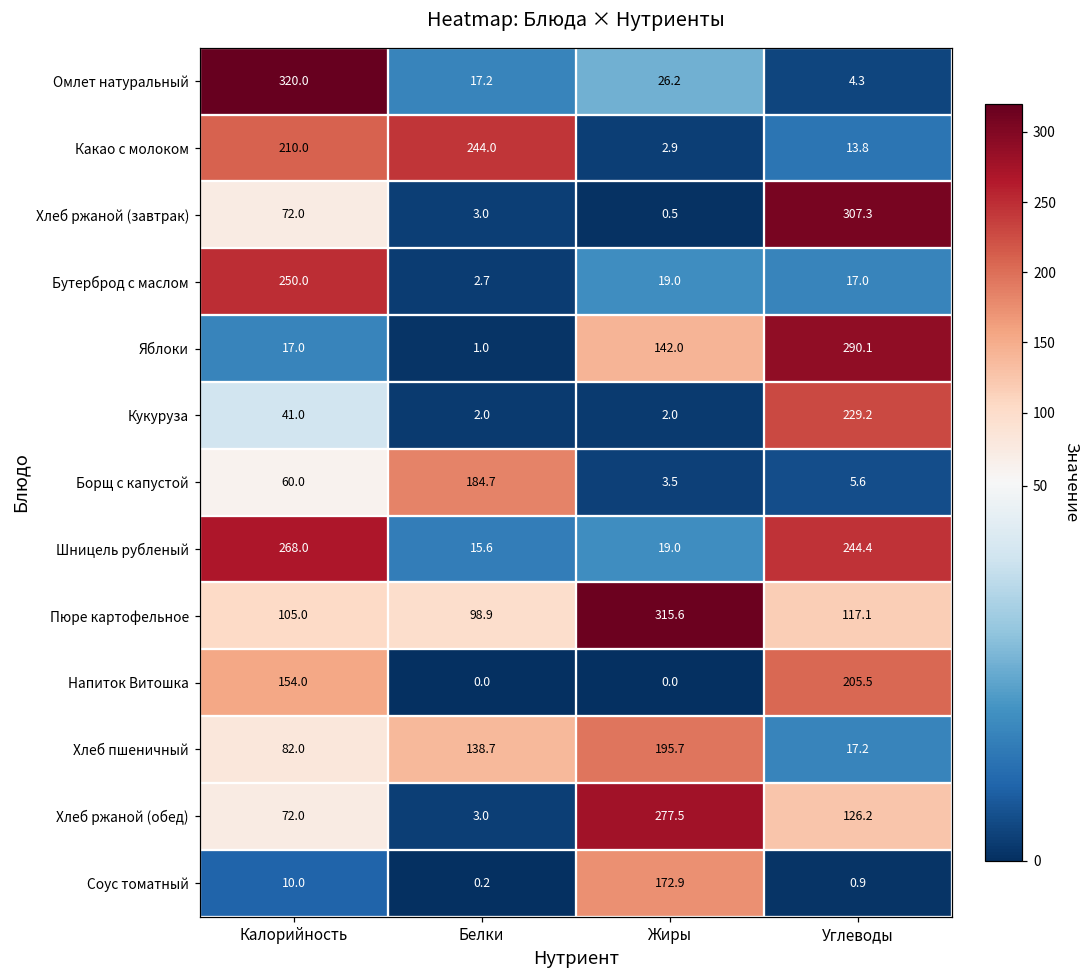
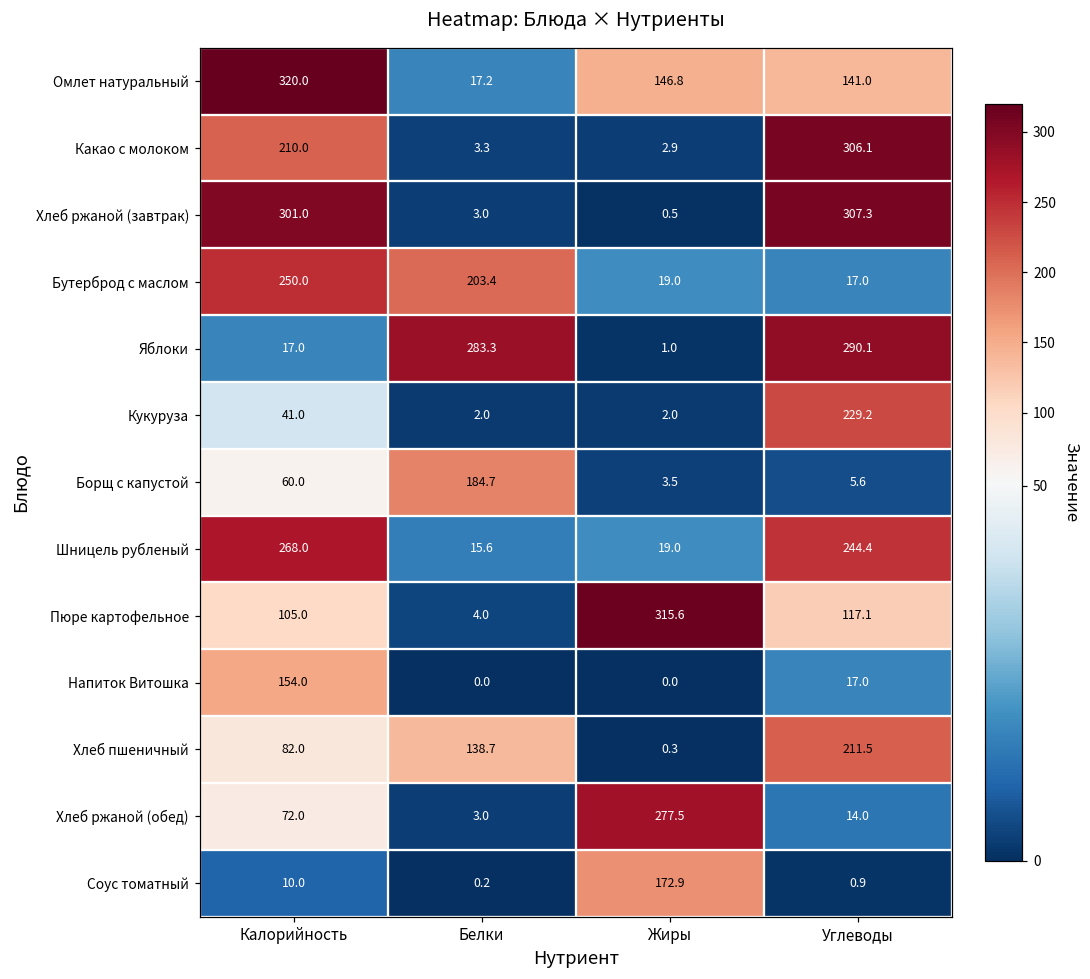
  {
    "Омлет натуральный": {
      "Калорийность": 320.0,
      "Белки": 17.2,
-     "Жиры": 26.2,
-     "Углеводы": 4.3
+     "Жиры": 146.8,
+     "Углеводы": 141.0
    },
    "Какао с молоком": {
      "Калорийность": 210.0,
-     "Белки": 244.0,
+     "Белки": 3.3,
      "Жиры": 2.9,
-     "Углеводы": 13.8
+     "Углеводы": 306.1
    },
    "Хлеб ржаной (завтрак)": {
-     "Калорийность": 72.0,
+     "Калорийность": 301.0,
      "Белки": 3.0,
      "Жиры": 0.5,
      "Углеводы": 307.3
    },
    "Бутерброд с маслом": {
      "Калорийность": 250.0,
-     "Белки": 2.7,
+     "Белки": 203.4,
      "Жиры": 19.0,
      "Углеводы": 17.0
    },
    "Яблоки": {
      "Калорийность": 17.0,
-     "Белки": 1.0,
-     "Жиры": 142.0,
+     "Белки": 283.3,
+     "Жиры": 1.0,
      "Углеводы": 290.1
    },
    "Кукуруза": {
      "Калорийность": 41.0,
      "Белки": 2.0,
      "Жиры": 2.0,
      "Углеводы": 229.2
    },
    "Борщ с капустой": {
      "Калорийность": 60.0,
      "Белки": 184.7,
      "Жиры": 3.5,
      "Углеводы": 5.6
    },
    "Шницель рубленый": {
      "Калорийность": 268.0,
      "Белки": 15.6,
      "Жиры": 19.0,
      "Углеводы": 244.4
    },
    "Пюре картофельное": {
      "Калорийность": 105.0,
-     "Белки": 98.9,
+     "Белки": 4.0,
      "Жиры": 315.6,
      "Углеводы": 117.1
    },
    "Напиток Витошка": {
      "Калорийность": 154.0,
      "Белки": 0.0,
      "Жиры": 0.0,
-     "Углеводы": 205.5
+     "Углеводы": 17.0
    },
    "Хлеб пшеничный": {
      "Калорийность": 82.0,
      "Белки": 138.7,
-     "Жиры": 195.7,
-     "Углеводы": 17.2
+     "Жиры": 0.3,
+     "Углеводы": 211.5
    },
    "Хлеб ржаной (обед)": {
      "Калорийность": 72.0,
      "Белки": 3.0,
      "Жиры": 277.5,
-     "Углеводы": 126.2
+     "Углеводы": 14.0
    },
    "Соус томатный": {
      "Калорийность": 10.0,
      "Белки": 0.2,
      "Жиры": 172.9,
      "Углеводы": 0.9
    }
  }
